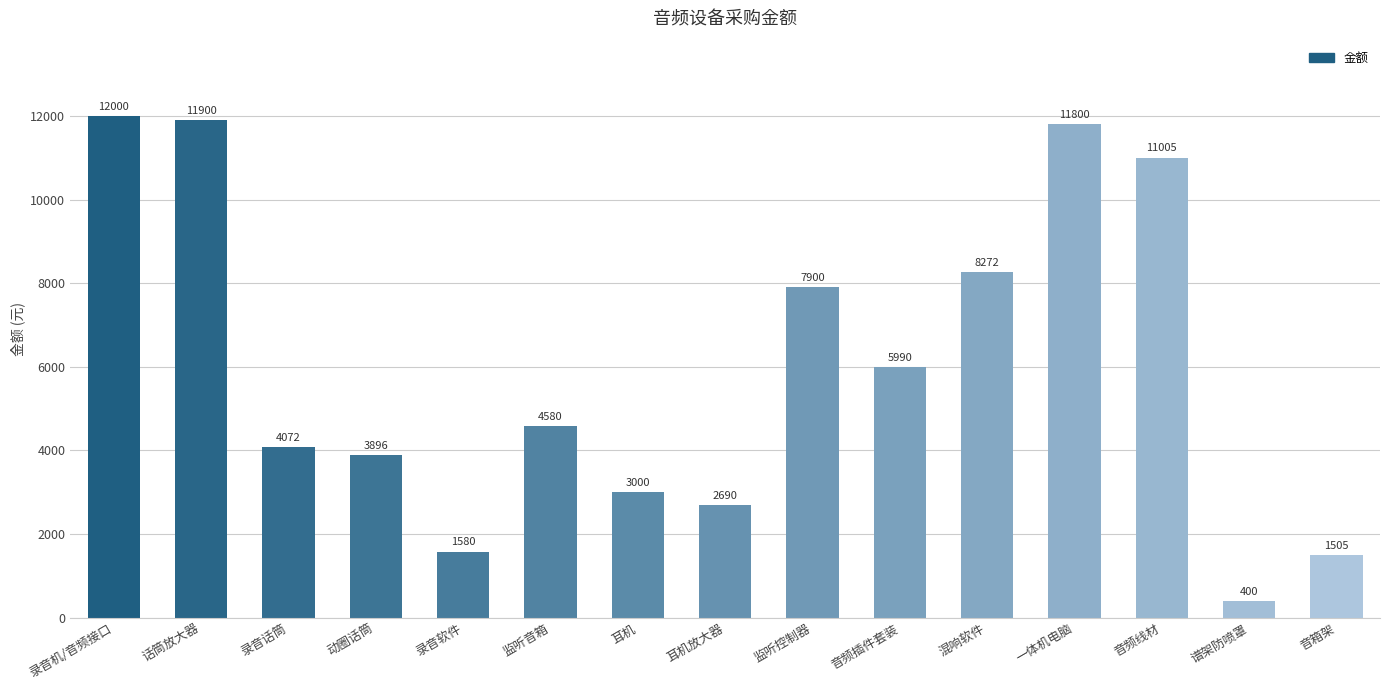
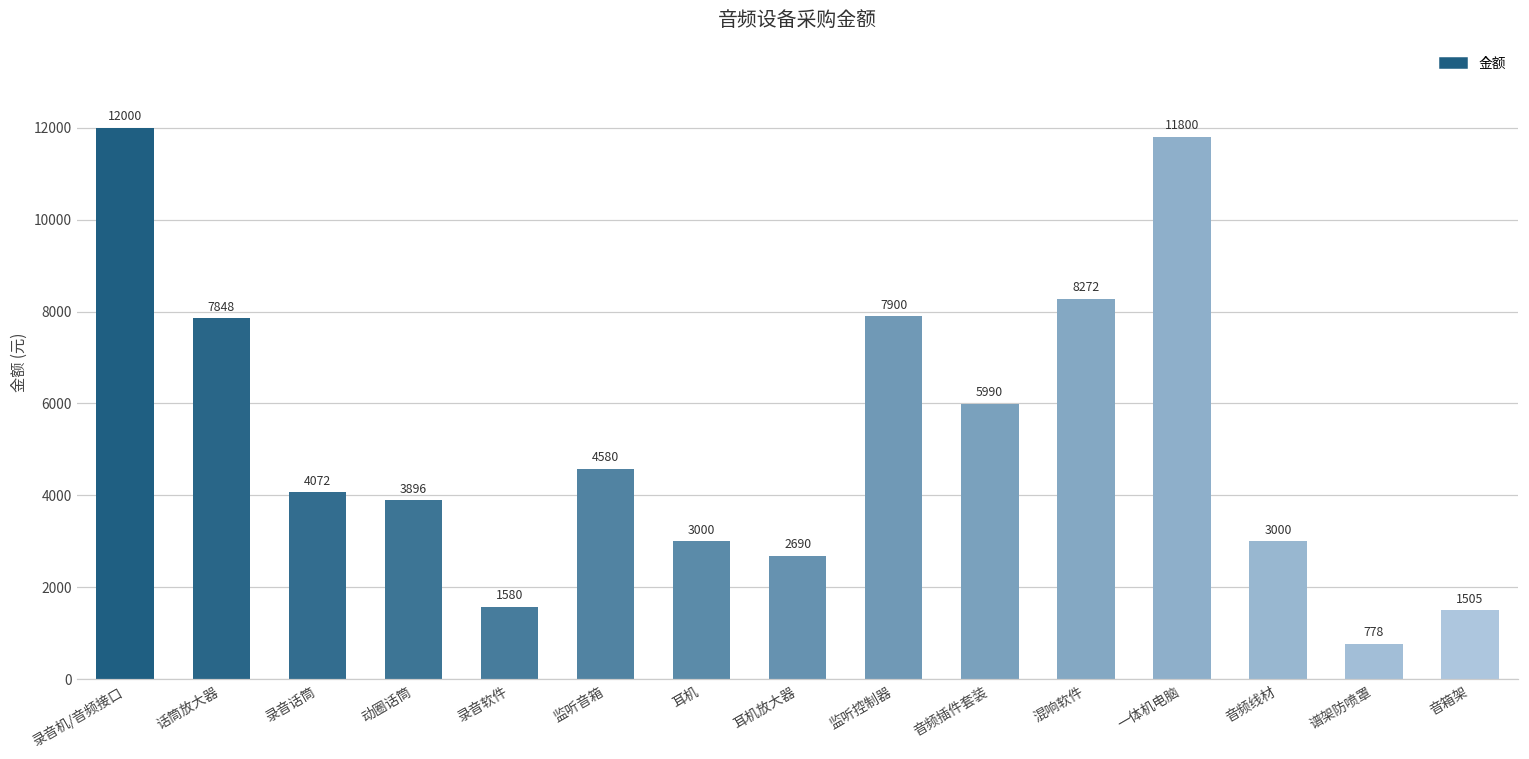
  {
    "录音机/音频接口": 12000,
-   "话筒放大器": 11900,
+   "话筒放大器": 7848,
    "录音话筒": 4072,
    "动圈话筒": 3896,
    "录音软件": 1580,
    "监听音箱": 4580,
    "耳机": 3000,
    "耳机放大器": 2690,
    "监听控制器": 7900,
    "音频插件套装": 5990,
    "混响软件": 8272,
    "一体机电脑": 11800,
-   "音频线材": 11005,
-   "谱架防喷罩": 400,
+   "音频线材": 3000,
+   "谱架防喷罩": 778,
    "音箱架": 1505
  }
